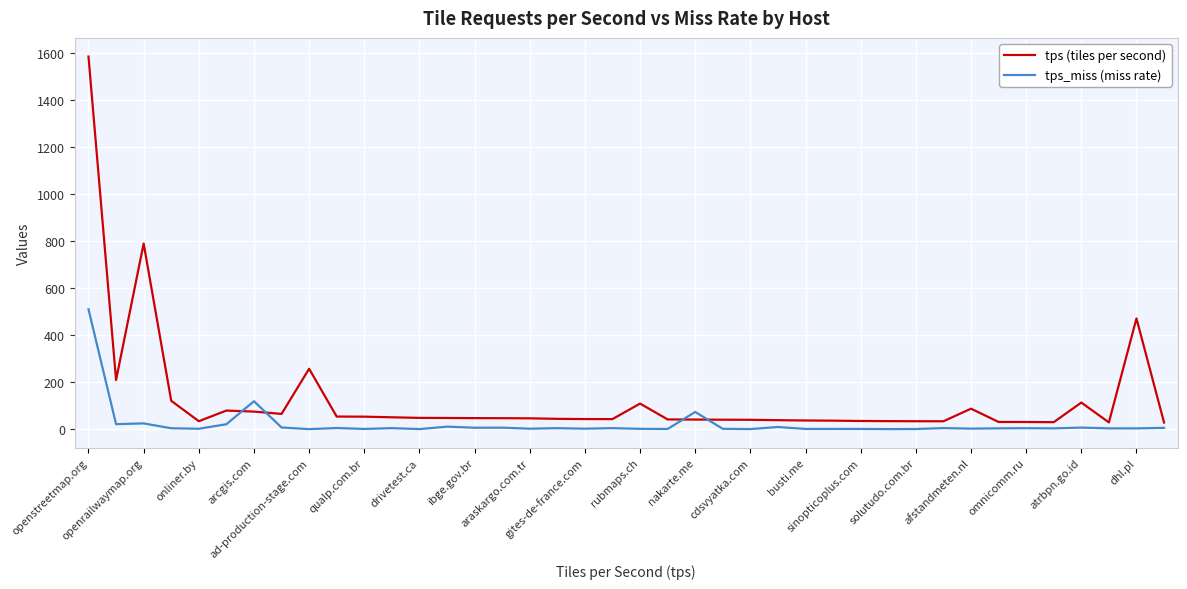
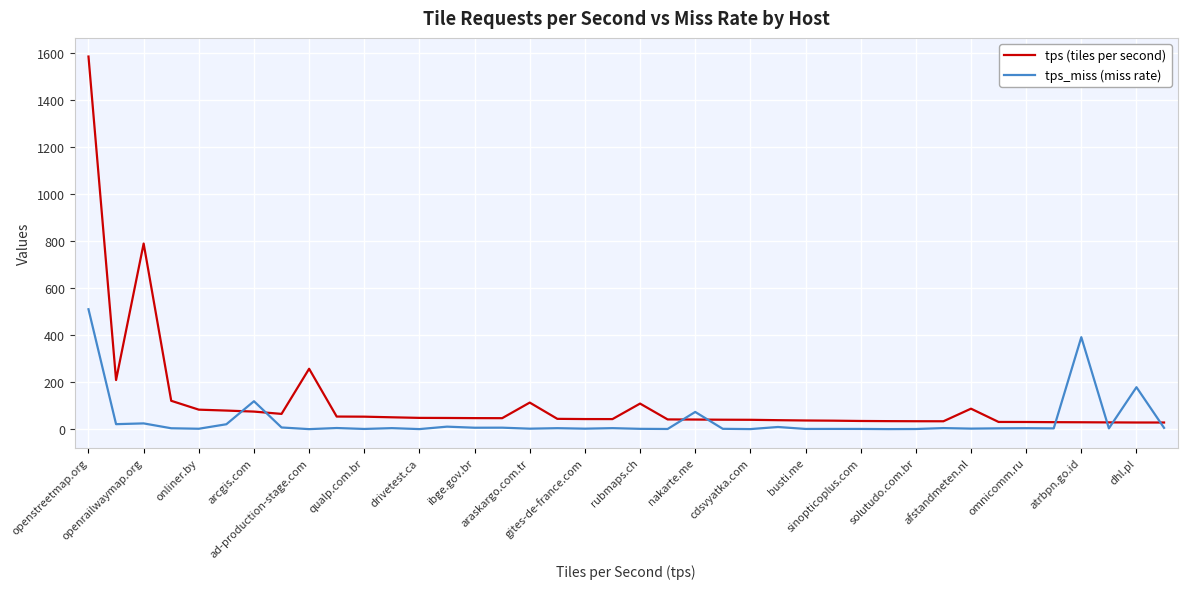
  {
    "tps (tiles per second)": {
      "openstreetmap.org": 1580,
      "openrailwaymap.org": 790,
-     "onliner.by": 30,
+     "onliner.by": 80,
      "arcgis.com": 70,
      "ad-production-stage.com": 260,
      "qualp.com.br": 50,
      "drivetest.ca": 50,
      "ibge.gov.br": 50,
-     "araskargo.com.tr": 50,
+     "araskargo.com.tr": 110,
      "gites-de-france.com": 40,
      "rubmaps.ch": 110,
      "nakarte.me": 40,
      "cdsvyatka.com": 40,
      "busti.me": 40,
      "sinopticoplus.com": 30,
      "solutudo.com.br": 30,
      "afstandmeten.nl": 90,
      "omnicomm.ru": 30,
-     "atrbpn.go.id": 110,
-     "dhl.pl": 470
+     "atrbpn.go.id": 30,
+     "dhl.pl": 30
    },
    "tps_miss (miss rate)": {
      "openstreetmap.org": 510,
      "openrailwaymap.org": 20,
      "onliner.by": 0,
      "arcgis.com": 120,
      "ad-production-stage.com": 0,
      "qualp.com.br": 0,
      "drivetest.ca": 0,
      "ibge.gov.br": 10,
      "araskargo.com.tr": 0,
      "gites-de-france.com": 0,
      "rubmaps.ch": 0,
      "nakarte.me": 70,
      "cdsvyatka.com": 0,
      "busti.me": 0,
      "sinopticoplus.com": 0,
      "solutudo.com.br": 0,
      "afstandmeten.nl": 0,
      "omnicomm.ru": 0,
-     "atrbpn.go.id": 10,
-     "dhl.pl": 0
+     "atrbpn.go.id": 390,
+     "dhl.pl": 180
    }
  }
